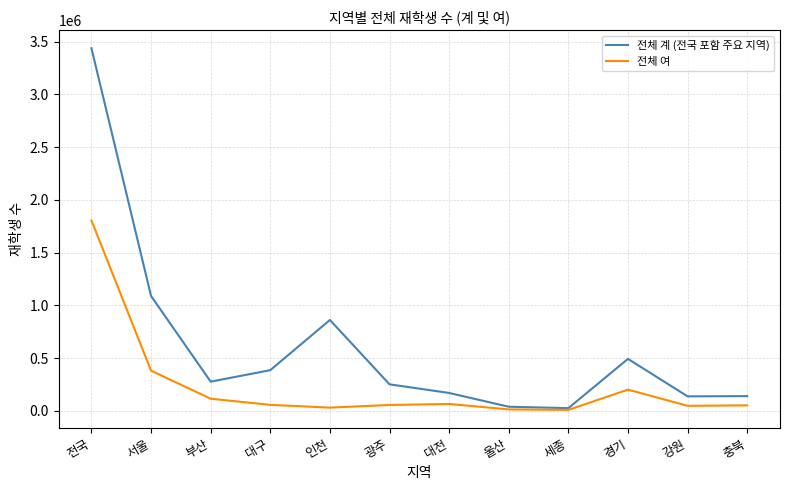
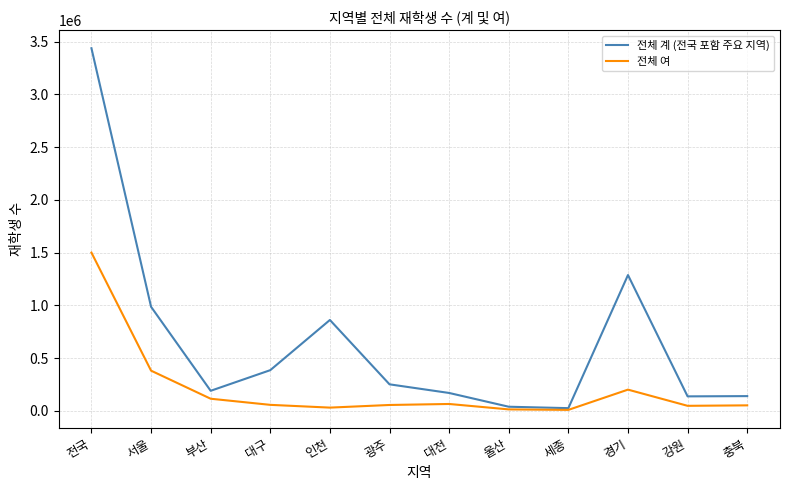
  {
    "전체 계 (전국 포함 주요 지역)": {
      "전국": 3440000,
-     "서울": 1090000,
-     "부산": 280000,
+     "서울": 990000,
+     "부산": 190000,
      "대구": 390000,
      "인천": 860000,
      "광주": 250000,
      "대전": 170000,
      "울산": 40000,
-     "경기": 490000,
+     "경기": 1290000,
      "강원": 140000,
      "충북": 140000
    },
    "전체 여": {
-     "전국": 1800000,
+     "전국": 1500000,
      "서울": 380000,
      "부산": 110000,
      "대구": 60000,
      "인천": 30000,
      "광주": 60000,
      "대전": 70000,
      "울산": 10000,
      "경기": 200000,
      "강원": 50000,
      "충북": 50000
    }
  }
